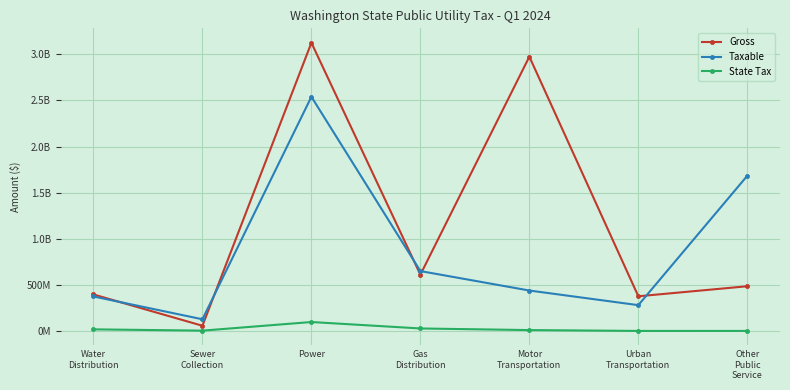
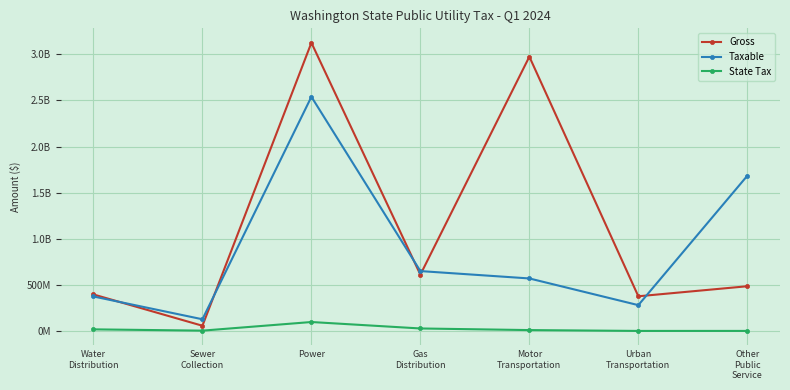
  {
    "Gross": {
      "Sewer Collection": 100000000,
      "Power": 3100000000,
      "Gas Distribution": 600000000,
      "Motor Transportation": 3000000000,
      "Urban Transportation": 400000000,
      "Other Public Service": 500000000
    },
    "Taxable": {
      "Sewer Collection": 100000000,
      "Power": 2500000000,
      "Gas Distribution": 700000000,
-     "Motor Transportation": 400000000,
+     "Motor Transportation": 600000000,
      "Urban Transportation": 300000000,
      "Other Public Service": 1700000000
    },
    "State Tax": {
      "Water Distribution": 0,
      "Sewer Collection": 0,
      "Power": 100000000,
      "Gas Distribution": 0,
      "Motor Transportation": 0,
      "Urban Transportation": 0,
      "Other Public Service": 0
    }
  }
